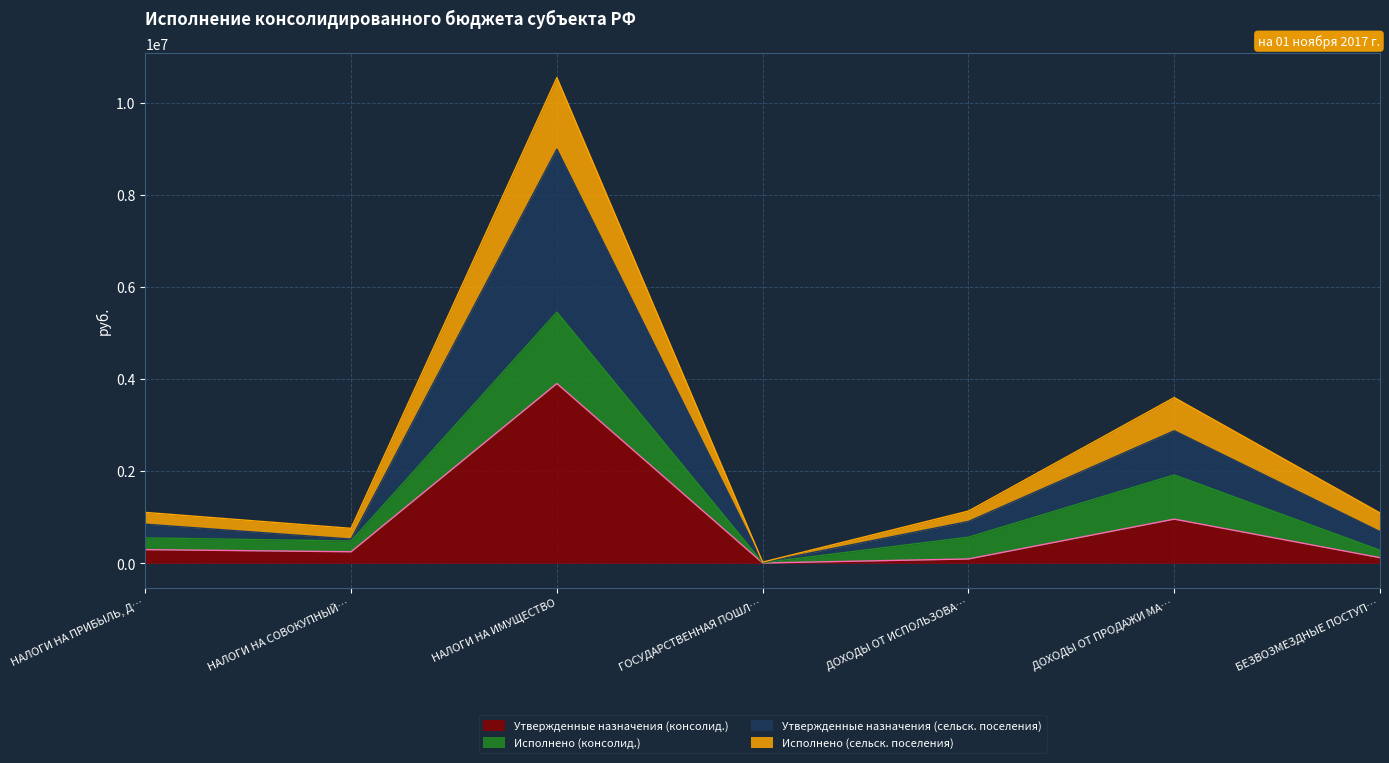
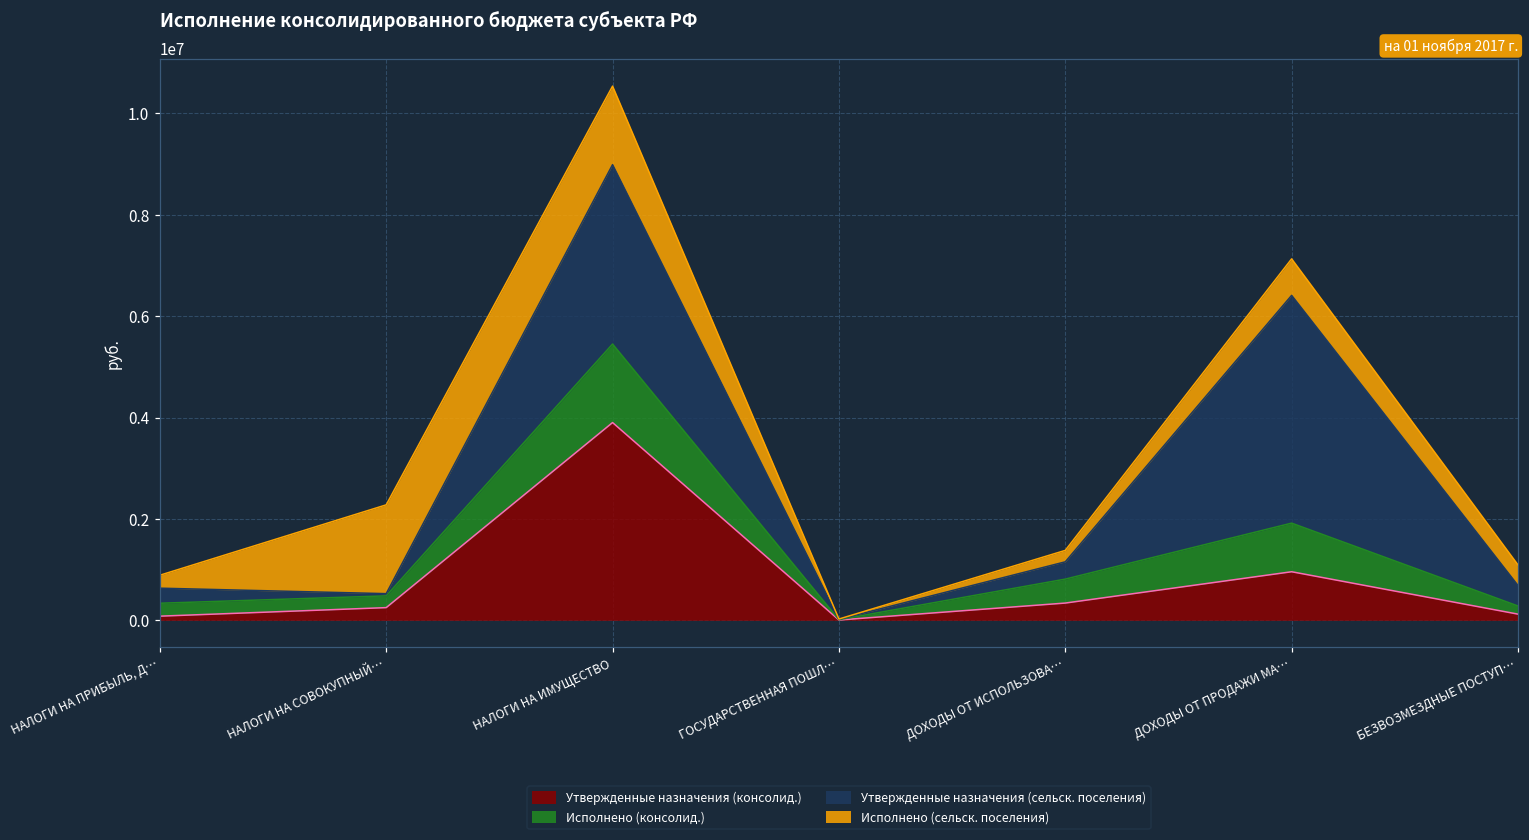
  {
    "Утвержденные назначения (консолид.)": {
-     "НАЛОГИ НА ПРИБЫЛЬ, Д…": 300000,
+     "НАЛОГИ НА ПРИБЫЛЬ, Д…": 100000,
      "НАЛОГИ НА СОВОКУПНЫЙ…": 300000,
      "НАЛОГИ НА ИМУЩЕСТВО": 3900000,
-     "ДОХОДЫ ОТ ИСПОЛЬЗОВА…": 100000,
+     "ДОХОДЫ ОТ ИСПОЛЬЗОВА…": 300000,
      "ДОХОДЫ ОТ ПРОДАЖИ МА…": 1000000,
      "БЕЗВОЗМЕЗДНЫЕ ПОСТУП…": 100000
    },
    "Исполнено (консолид.)": {
      "НАЛОГИ НА ПРИБЫЛЬ, Д…": 300000,
      "НАЛОГИ НА ИМУЩЕСТВО": 1500000,
      "ДОХОДЫ ОТ ИСПОЛЬЗОВА…": 500000,
      "ДОХОДЫ ОТ ПРОДАЖИ МА…": 1000000,
      "БЕЗВОЗМЕЗДНЫЕ ПОСТУП…": 200000
    },
    "Утвержденные назначения (сельск. поселения)": {
      "НАЛОГИ НА ПРИБЫЛЬ, Д…": 300000,
      "НАЛОГИ НА ИМУЩЕСТВО": 3500000,
      "ДОХОДЫ ОТ ИСПОЛЬЗОВА…": 300000,
-     "ДОХОДЫ ОТ ПРОДАЖИ МА…": 1000000,
+     "ДОХОДЫ ОТ ПРОДАЖИ МА…": 4500000,
      "БЕЗВОЗМЕЗДНЫЕ ПОСТУП…": 400000
    },
    "Исполнено (сельск. поселения)": {
      "НАЛОГИ НА ПРИБЫЛЬ, Д…": 300000,
-     "НАЛОГИ НА СОВОКУПНЫЙ…": 200000,
+     "НАЛОГИ НА СОВОКУПНЫЙ…": 1800000,
      "НАЛОГИ НА ИМУЩЕСТВО": 1500000,
      "ДОХОДЫ ОТ ИСПОЛЬЗОВА…": 200000,
      "ДОХОДЫ ОТ ПРОДАЖИ МА…": 700000,
      "БЕЗВОЗМЕЗДНЫЕ ПОСТУП…": 400000
    }
  }
